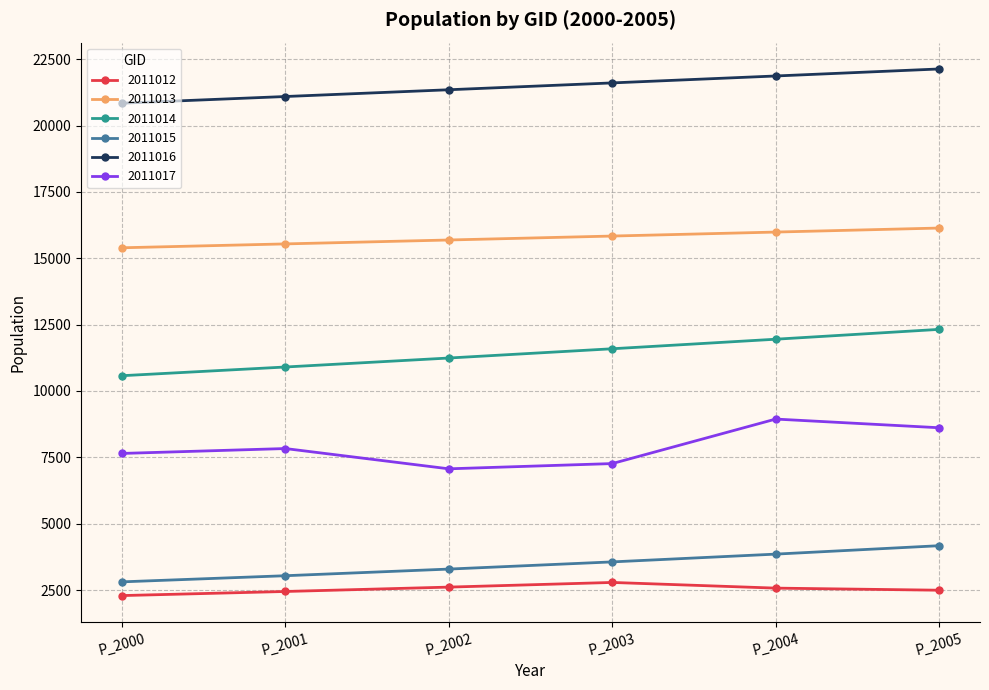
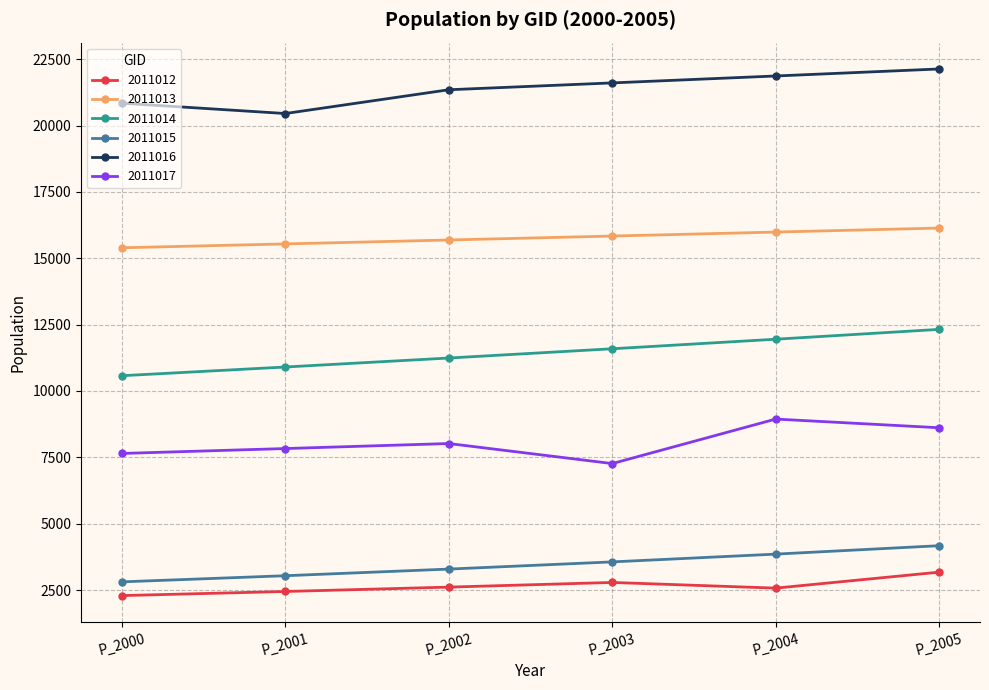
  {
    "2011012": {
      "P_2000": 2300,
      "P_2001": 2400,
      "P_2002": 2600,
      "P_2003": 2800,
      "P_2004": 2600,
-     "P_2005": 2500
+     "P_2005": 3200
    },
    "2011013": {
      "P_2000": 15400,
      "P_2001": 15500,
      "P_2002": 15700,
      "P_2003": 15800,
      "P_2004": 16000,
      "P_2005": 16100
    },
    "2011016": {
-     "P_2001": 21100,
+     "P_2001": 20500,
      "P_2002": 21400,
      "P_2003": 21600,
      "P_2004": 21900,
      "P_2005": 22100
    },
    "2011017": {
      "P_2000": 7600,
      "P_2001": 7800,
-     "P_2002": 7100,
+     "P_2002": 8000,
      "P_2003": 7300,
      "P_2004": 8900,
      "P_2005": 8600
    }
  }
